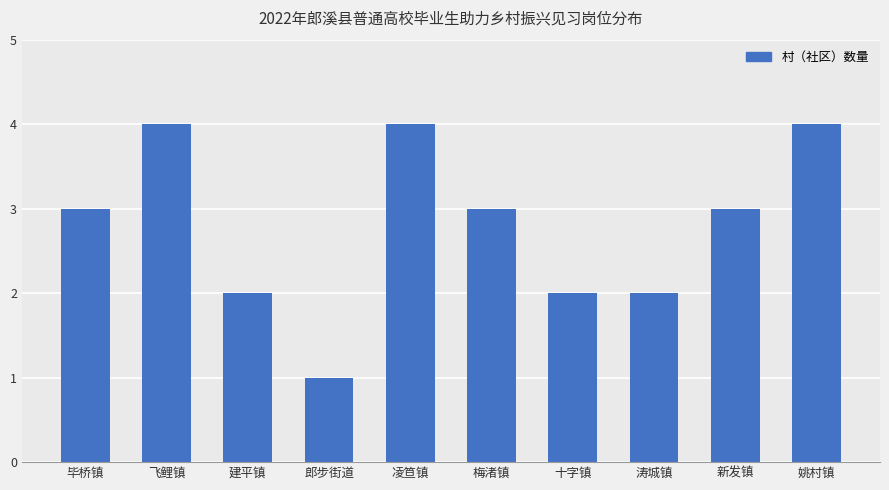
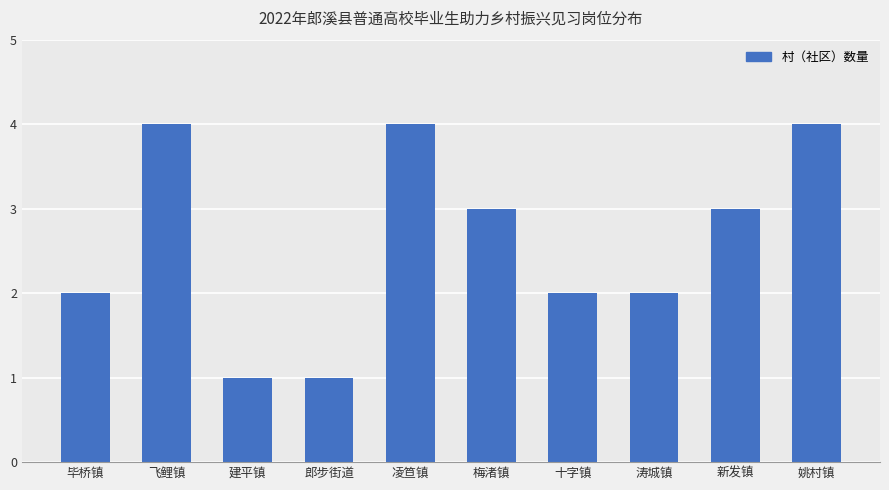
  {
-   "毕桥镇": 3,
+   "毕桥镇": 2,
    "飞鲤镇": 4,
-   "建平镇": 2,
+   "建平镇": 1,
    "郎步街道": 1,
    "凌笪镇": 4,
    "梅渚镇": 3,
    "十字镇": 2,
    "涛城镇": 2,
    "新发镇": 3,
    "姚村镇": 4
  }
